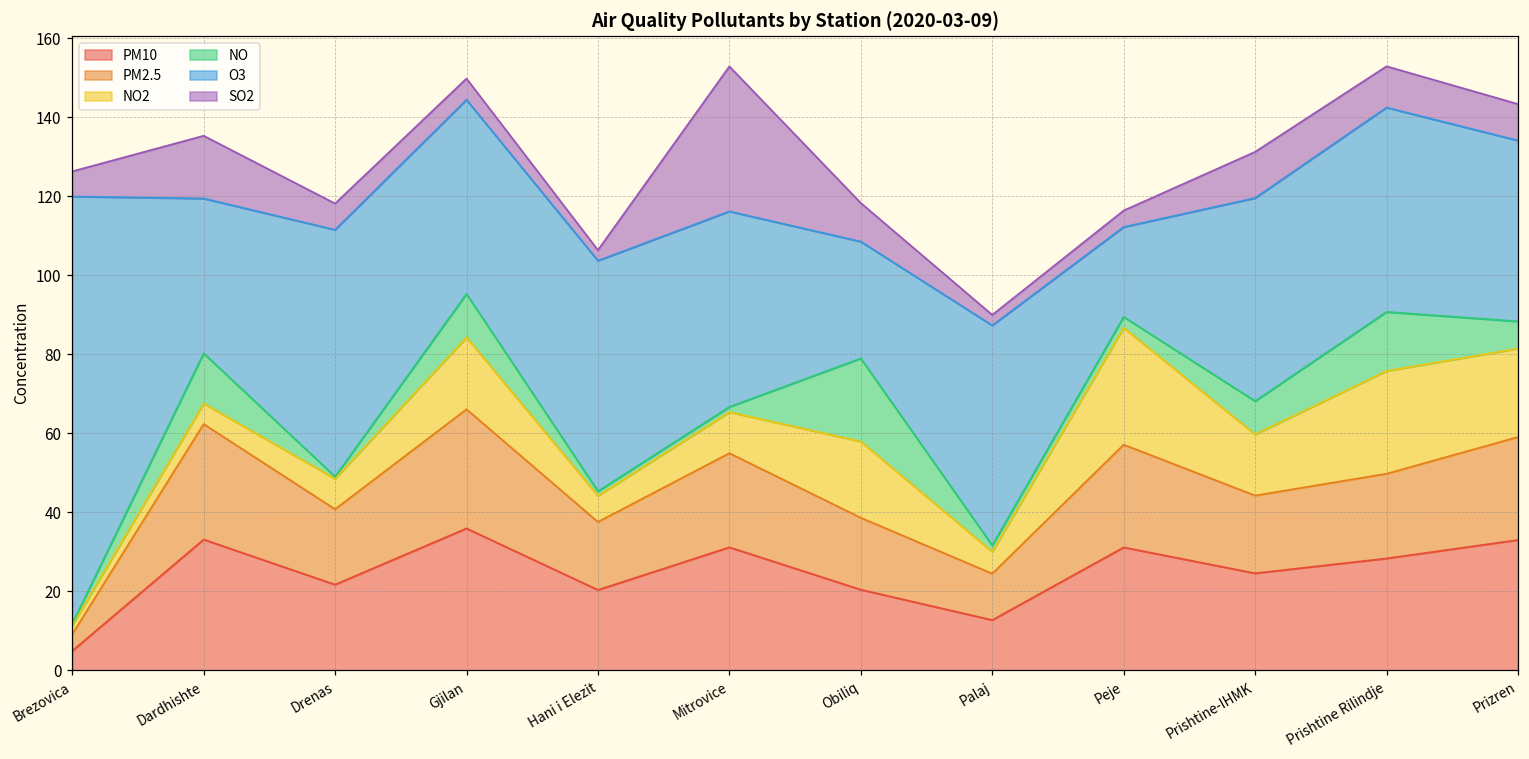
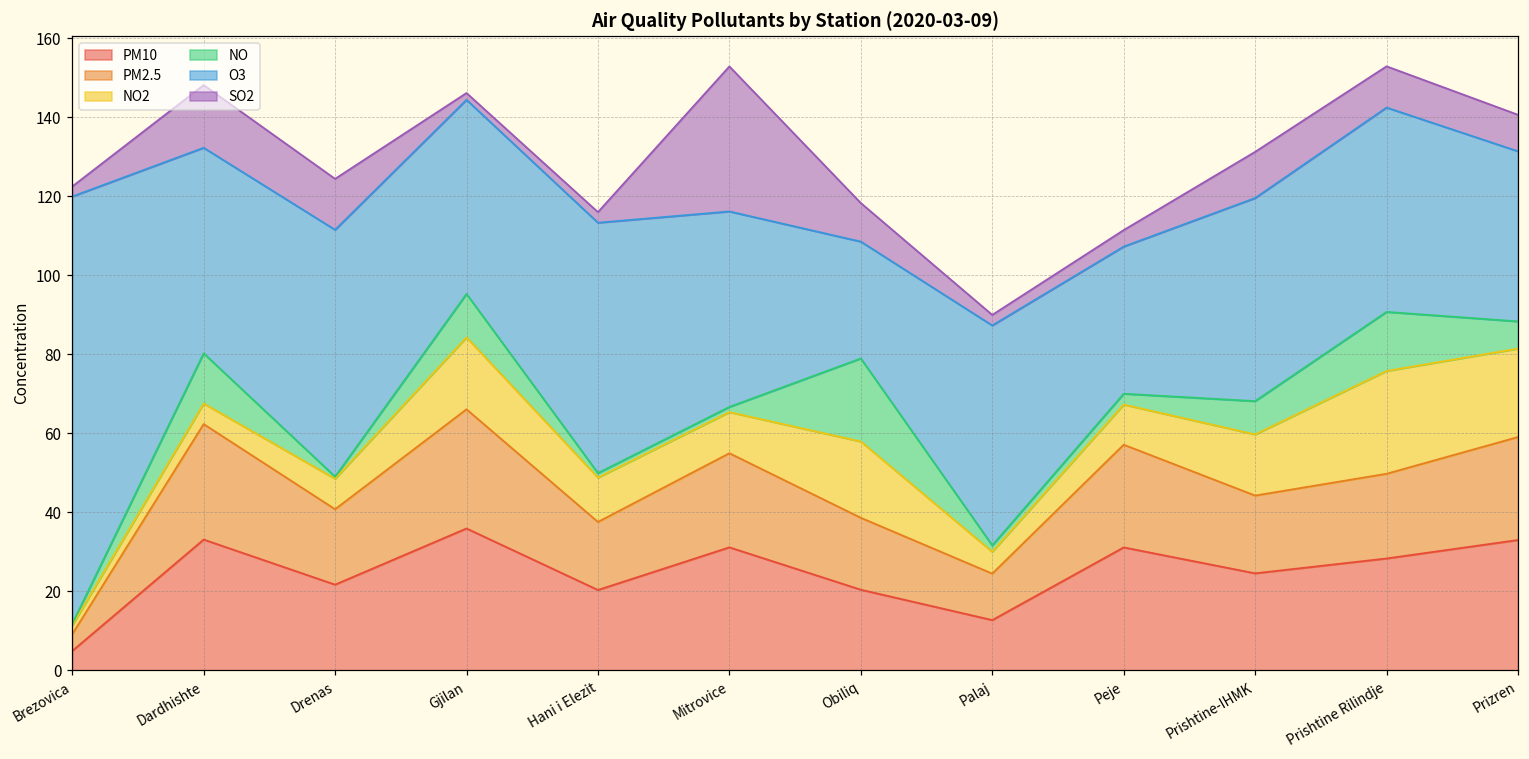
  {
    "NO2": {
      "Dardhishte": 5,
      "Gjilan": 18,
-     "Hani i Elezit": 7,
+     "Hani i Elezit": 11,
      "Mitrovice": 10,
      "Obiliq": 19,
      "Palaj": 6,
-     "Peje": 30,
+     "Peje": 10,
      "Prishtine-IHMK": 15,
      "Prishtine Rilindje": 26,
      "Prizren": 22
    },
    "NO": {
      "Dardhishte": 13,
      "Gjilan": 11,
      "Hani i Elezit": 1,
      "Mitrovice": 1,
      "Obiliq": 21,
      "Palaj": 2,
      "Peje": 3,
      "Prishtine-IHMK": 8,
      "Prishtine Rilindje": 15,
      "Prizren": 7
    },
    "O3": {
      "Brezovica": 108,
-     "Dardhishte": 39,
+     "Dardhishte": 52,
      "Drenas": 62,
      "Gjilan": 49,
-     "Hani i Elezit": 58,
+     "Hani i Elezit": 63,
      "Mitrovice": 49,
      "Obiliq": 30,
      "Palaj": 56,
-     "Peje": 23,
+     "Peje": 37,
      "Prishtine-IHMK": 51,
      "Prishtine Rilindje": 52,
-     "Prizren": 46
+     "Prizren": 43
    },
    "SO2": {
-     "Brezovica": 6,
-     "Drenas": 7,
-     "Gjilan": 5,
+     "Brezovica": 3,
+     "Drenas": 13,
+     "Gjilan": 2,
      "Hani i Elezit": 3,
      "Mitrovice": 37,
      "Obiliq": 10,
      "Palaj": 3,
      "Peje": 4,
      "Prishtine-IHMK": 12,
      "Prishtine Rilindje": 10,
      "Prizren": 9
    }
  }
